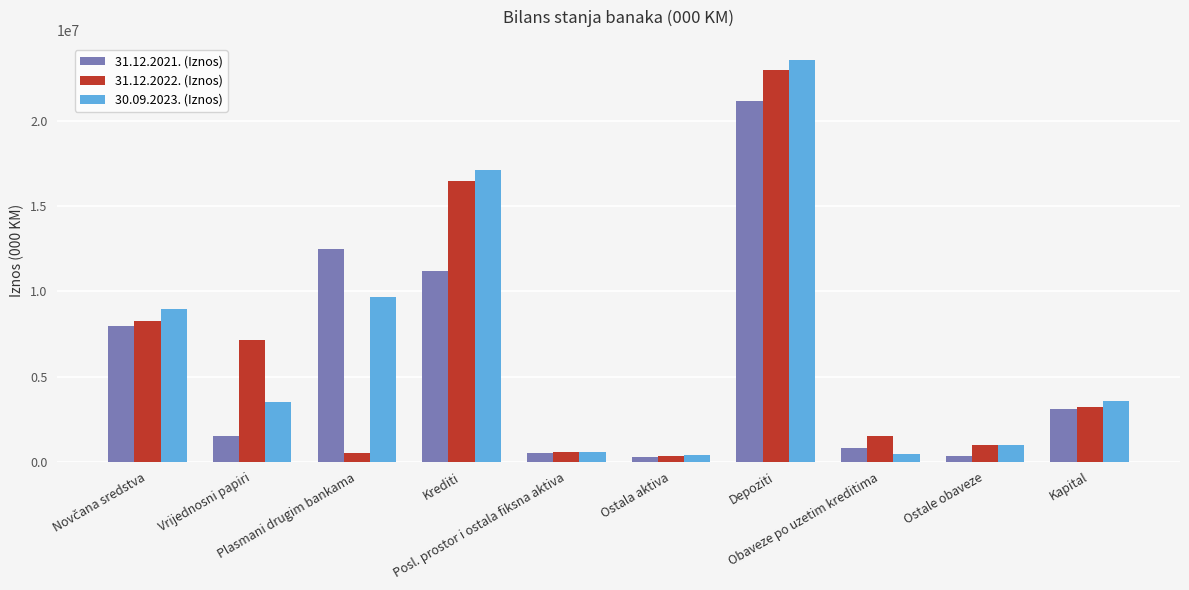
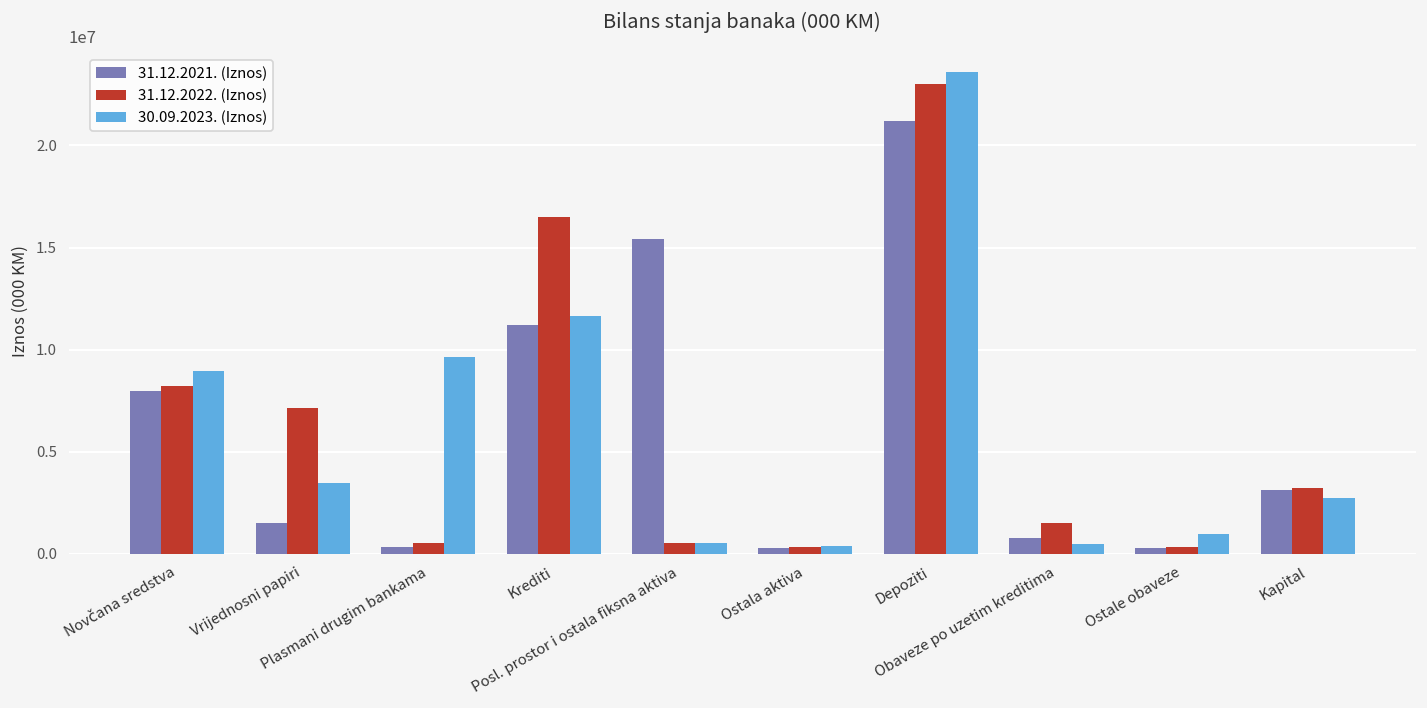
  {
    "31.12.2021. (Iznos)": {
      "Novčana sredstva": 8000000,
      "Vrijednosni papiri": 1500000,
-     "Plasmani drugim bankama": 12500000,
+     "Plasmani drugim bankama": 400000,
      "Krediti": 11200000,
-     "Posl. prostor i ostala fiksna aktiva": 500000,
+     "Posl. prostor i ostala fiksna aktiva": 15400000,
      "Ostala aktiva": 300000,
      "Depoziti": 21200000,
      "Obaveze po uzetim kreditima": 800000,
      "Ostale obaveze": 300000,
      "Kapital": 3100000
    },
    "31.12.2022. (Iznos)": {
      "Novčana sredstva": 8200000,
      "Vrijednosni papiri": 7200000,
      "Plasmani drugim bankama": 500000,
      "Krediti": 16500000,
      "Posl. prostor i ostala fiksna aktiva": 500000,
      "Ostala aktiva": 300000,
      "Depoziti": 23000000,
      "Obaveze po uzetim kreditima": 1500000,
-     "Ostale obaveze": 1000000,
+     "Ostale obaveze": 400000,
      "Kapital": 3200000
    },
    "30.09.2023. (Iznos)": {
      "Novčana sredstva": 9000000,
      "Vrijednosni papiri": 3500000,
      "Plasmani drugim bankama": 9700000,
-     "Krediti": 17200000,
+     "Krediti": 11700000,
      "Posl. prostor i ostala fiksna aktiva": 500000,
      "Ostala aktiva": 400000,
      "Depoziti": 23600000,
      "Obaveze po uzetim kreditima": 500000,
      "Ostale obaveze": 1000000,
-     "Kapital": 3600000
+     "Kapital": 2800000
    }
  }
